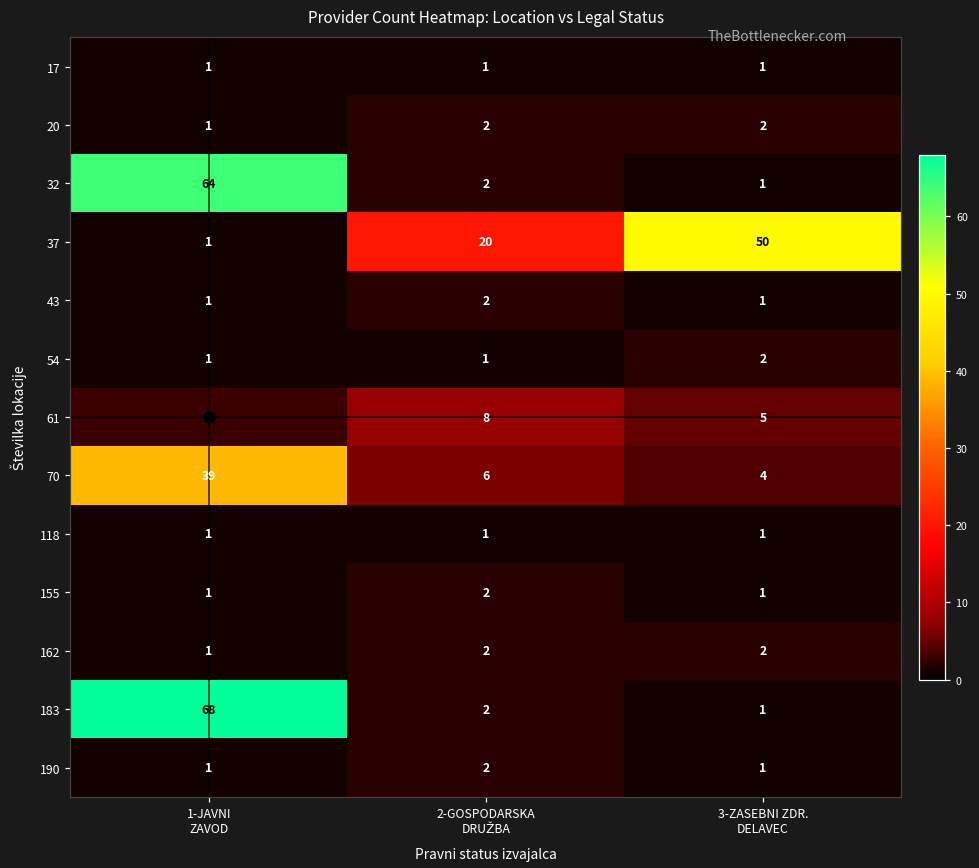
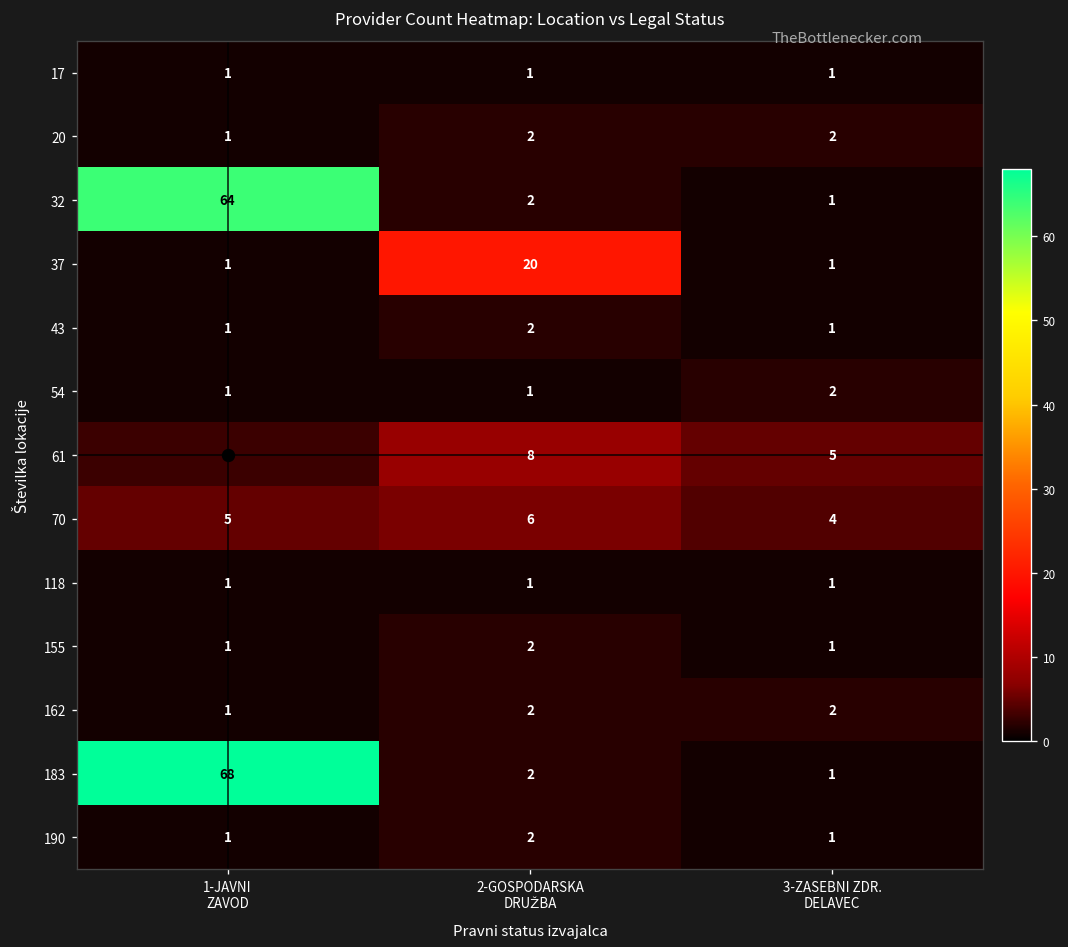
  {
    "17": {
      "1-JAVNI ZAVOD": 1,
      "2-GOSPODARSKA DRUŽBA": 1,
      "3-ZASEBNI ZDR. DELAVEC": 1
    },
    "20": {
      "1-JAVNI ZAVOD": 1,
      "2-GOSPODARSKA DRUŽBA": 2,
      "3-ZASEBNI ZDR. DELAVEC": 2
    },
    "32": {
      "1-JAVNI ZAVOD": 64,
      "2-GOSPODARSKA DRUŽBA": 2,
      "3-ZASEBNI ZDR. DELAVEC": 1
    },
    "37": {
      "1-JAVNI ZAVOD": 1,
      "2-GOSPODARSKA DRUŽBA": 20,
-     "3-ZASEBNI ZDR. DELAVEC": 50
+     "3-ZASEBNI ZDR. DELAVEC": 1
    },
    "43": {
      "1-JAVNI ZAVOD": 1,
      "2-GOSPODARSKA DRUŽBA": 2,
      "3-ZASEBNI ZDR. DELAVEC": 1
    },
    "54": {
      "1-JAVNI ZAVOD": 1,
      "2-GOSPODARSKA DRUŽBA": 1,
      "3-ZASEBNI ZDR. DELAVEC": 2
    },
    "61": {
      "2-GOSPODARSKA DRUŽBA": 8,
      "3-ZASEBNI ZDR. DELAVEC": 5
    },
    "70": {
-     "1-JAVNI ZAVOD": 39,
+     "1-JAVNI ZAVOD": 5,
      "2-GOSPODARSKA DRUŽBA": 6,
      "3-ZASEBNI ZDR. DELAVEC": 4
    },
    "118": {
      "1-JAVNI ZAVOD": 1,
      "2-GOSPODARSKA DRUŽBA": 1,
      "3-ZASEBNI ZDR. DELAVEC": 1
    },
    "155": {
      "1-JAVNI ZAVOD": 1,
      "2-GOSPODARSKA DRUŽBA": 2,
      "3-ZASEBNI ZDR. DELAVEC": 1
    },
    "162": {
      "1-JAVNI ZAVOD": 1,
      "2-GOSPODARSKA DRUŽBA": 2,
      "3-ZASEBNI ZDR. DELAVEC": 2
    },
    "183": {
      "1-JAVNI ZAVOD": 68,
      "2-GOSPODARSKA DRUŽBA": 2,
      "3-ZASEBNI ZDR. DELAVEC": 1
    },
    "190": {
      "1-JAVNI ZAVOD": 1,
      "2-GOSPODARSKA DRUŽBA": 2,
      "3-ZASEBNI ZDR. DELAVEC": 1
    }
  }
